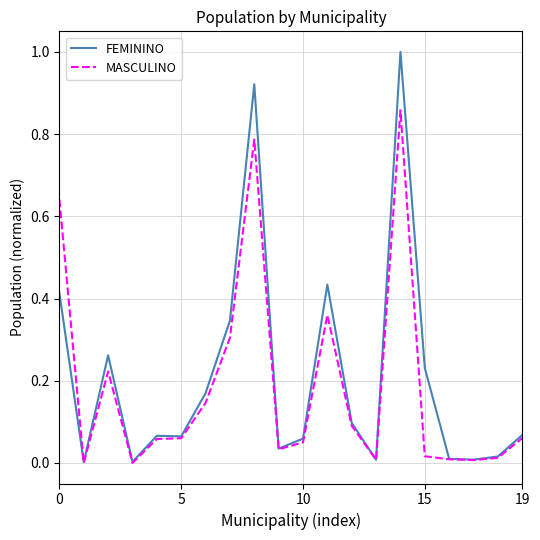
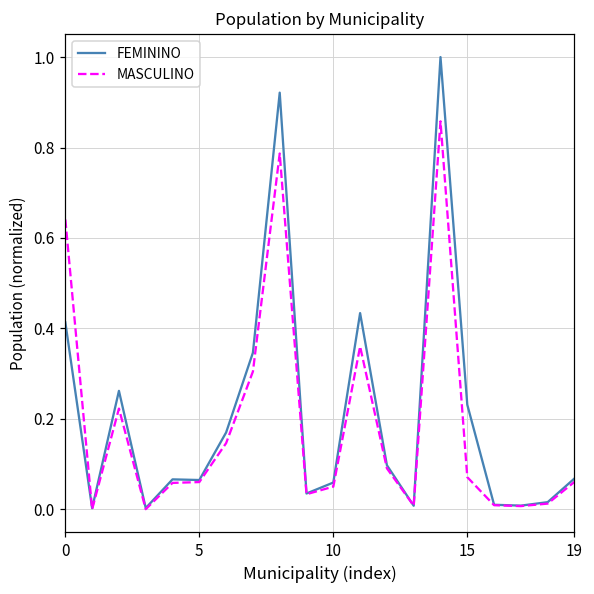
  {
    "FEMININO": {
      "0": 0.41,
      "10": 0.06,
      "15": 0.23,
      "19": 0.07
    },
    "MASCULINO": {
      "0": 0.64,
      "10": 0.05,
-     "15": 0.02,
+     "15": 0.07,
      "19": 0.06
    }
  }
